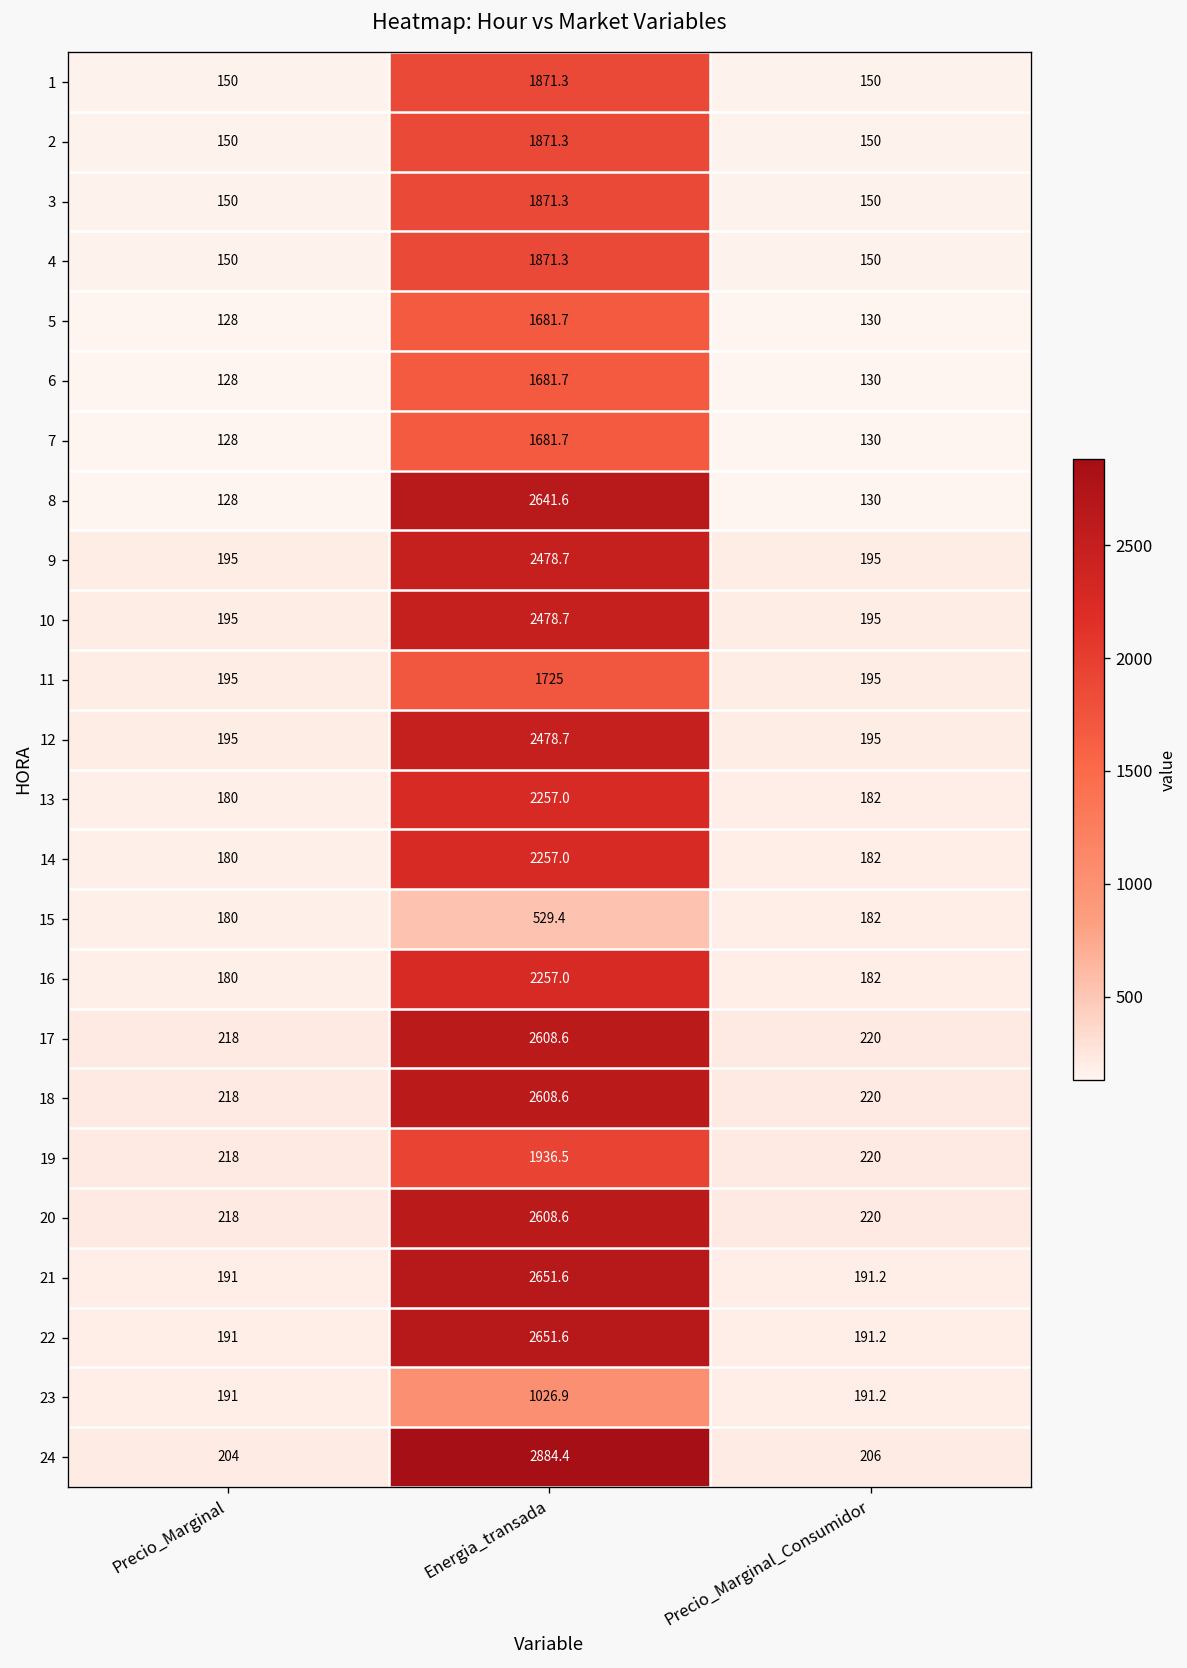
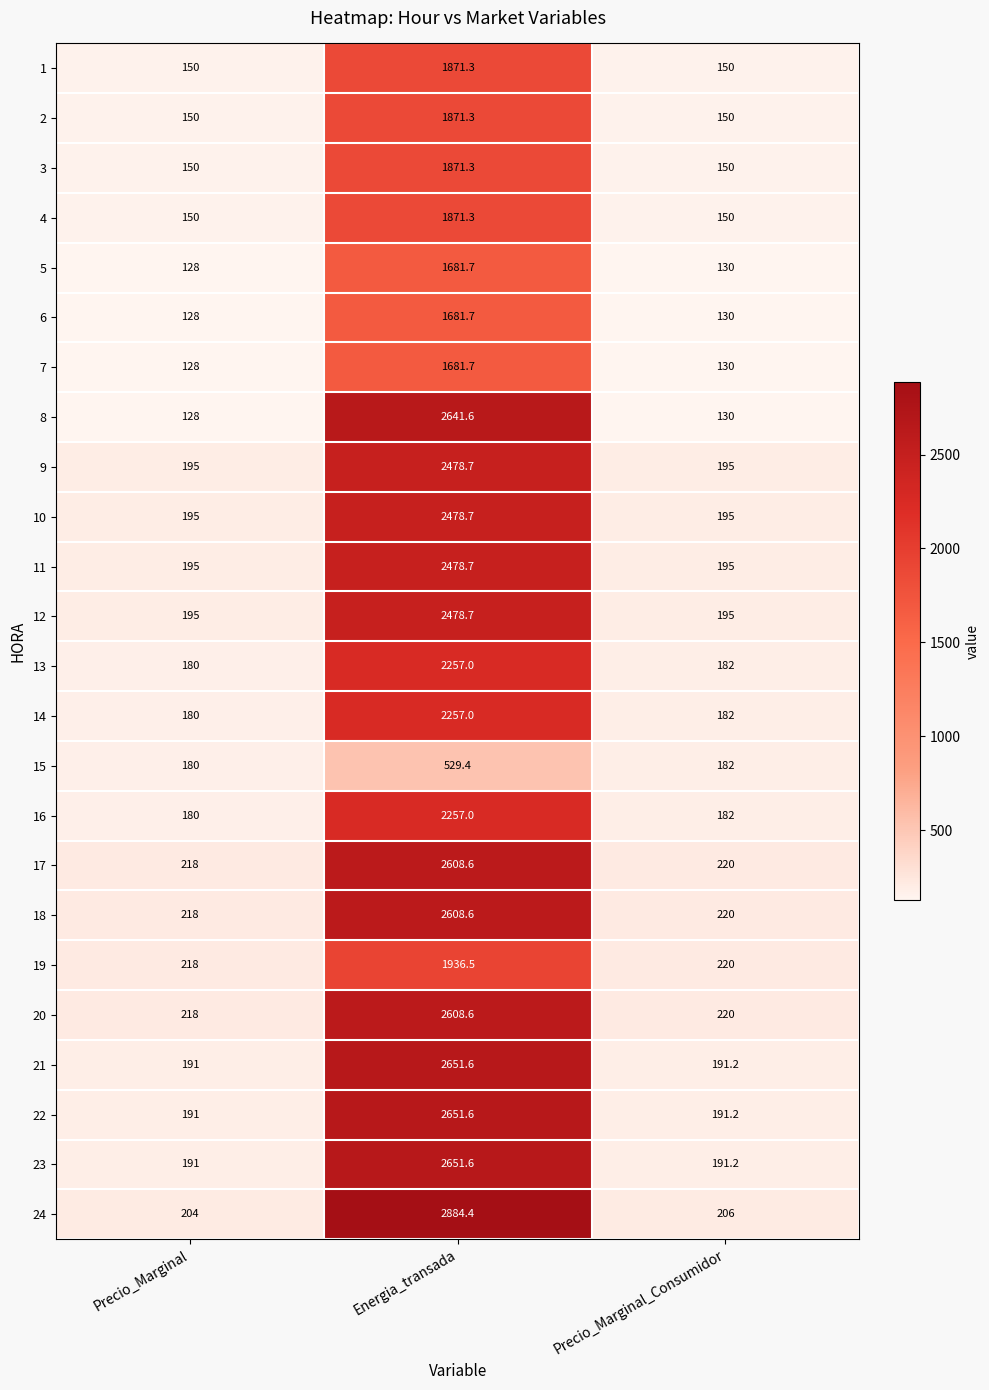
  {
    "1": {
      "Precio_Marginal": 150,
      "Energia_transada": 1871.3,
      "Precio_Marginal_Consumidor": 150
    },
    "2": {
      "Precio_Marginal": 150,
      "Energia_transada": 1871.3,
      "Precio_Marginal_Consumidor": 150
    },
    "3": {
      "Precio_Marginal": 150,
      "Energia_transada": 1871.3,
      "Precio_Marginal_Consumidor": 150
    },
    "4": {
      "Precio_Marginal": 150,
      "Energia_transada": 1871.3,
      "Precio_Marginal_Consumidor": 150
    },
    "5": {
      "Precio_Marginal": 128,
      "Energia_transada": 1681.7,
      "Precio_Marginal_Consumidor": 130
    },
    "6": {
      "Precio_Marginal": 128,
      "Energia_transada": 1681.7,
      "Precio_Marginal_Consumidor": 130
    },
    "7": {
      "Precio_Marginal": 128,
      "Energia_transada": 1681.7,
      "Precio_Marginal_Consumidor": 130
    },
    "8": {
      "Precio_Marginal": 128,
      "Energia_transada": 2641.6,
      "Precio_Marginal_Consumidor": 130
    },
    "9": {
      "Precio_Marginal": 195,
      "Energia_transada": 2478.7,
      "Precio_Marginal_Consumidor": 195
    },
    "10": {
      "Precio_Marginal": 195,
      "Energia_transada": 2478.7,
      "Precio_Marginal_Consumidor": 195
    },
    "11": {
      "Precio_Marginal": 195,
-     "Energia_transada": 1725,
+     "Energia_transada": 2478.7,
      "Precio_Marginal_Consumidor": 195
    },
    "12": {
      "Precio_Marginal": 195,
      "Energia_transada": 2478.7,
      "Precio_Marginal_Consumidor": 195
    },
    "13": {
      "Precio_Marginal": 180,
      "Energia_transada": 2257.0,
      "Precio_Marginal_Consumidor": 182
    },
    "14": {
      "Precio_Marginal": 180,
      "Energia_transada": 2257.0,
      "Precio_Marginal_Consumidor": 182
    },
    "15": {
      "Precio_Marginal": 180,
      "Energia_transada": 529.4,
      "Precio_Marginal_Consumidor": 182
    },
    "16": {
      "Precio_Marginal": 180,
      "Energia_transada": 2257.0,
      "Precio_Marginal_Consumidor": 182
    },
    "17": {
      "Precio_Marginal": 218,
      "Energia_transada": 2608.6,
      "Precio_Marginal_Consumidor": 220
    },
    "18": {
      "Precio_Marginal": 218,
      "Energia_transada": 2608.6,
      "Precio_Marginal_Consumidor": 220
    },
    "19": {
      "Precio_Marginal": 218,
      "Energia_transada": 1936.5,
      "Precio_Marginal_Consumidor": 220
    },
    "20": {
      "Precio_Marginal": 218,
      "Energia_transada": 2608.6,
      "Precio_Marginal_Consumidor": 220
    },
    "21": {
      "Precio_Marginal": 191,
      "Energia_transada": 2651.6,
      "Precio_Marginal_Consumidor": 191.2
    },
    "22": {
      "Precio_Marginal": 191,
      "Energia_transada": 2651.6,
      "Precio_Marginal_Consumidor": 191.2
    },
    "23": {
      "Precio_Marginal": 191,
-     "Energia_transada": 1026.9,
+     "Energia_transada": 2651.6,
      "Precio_Marginal_Consumidor": 191.2
    },
    "24": {
      "Precio_Marginal": 204,
      "Energia_transada": 2884.4,
      "Precio_Marginal_Consumidor": 206
    }
  }
